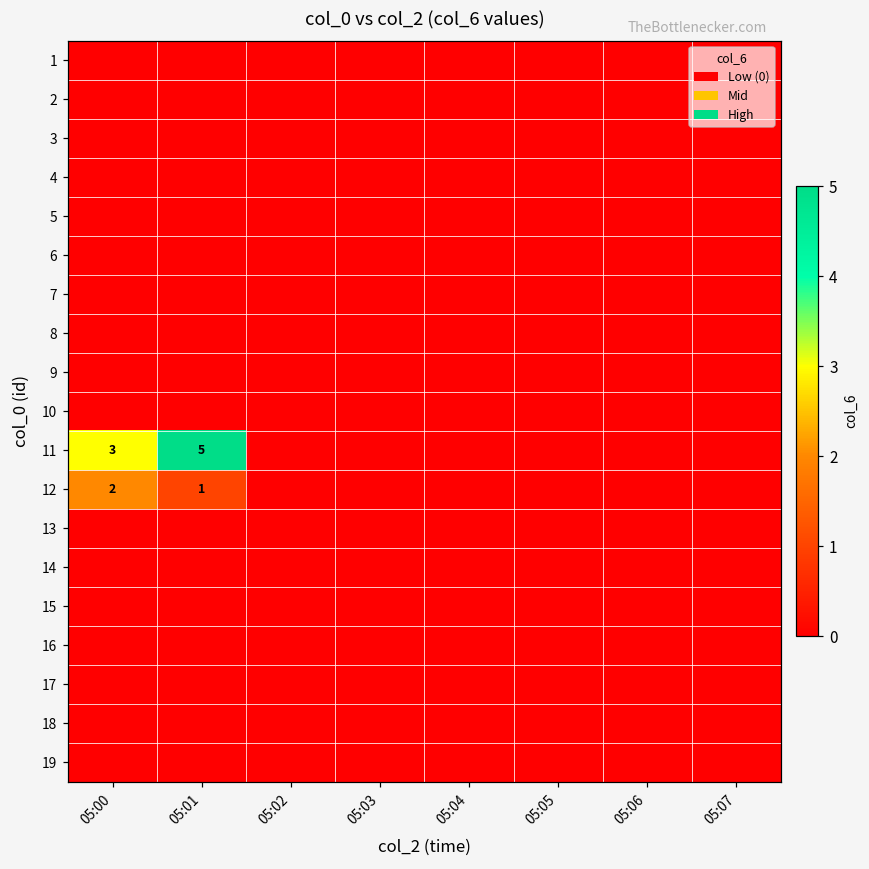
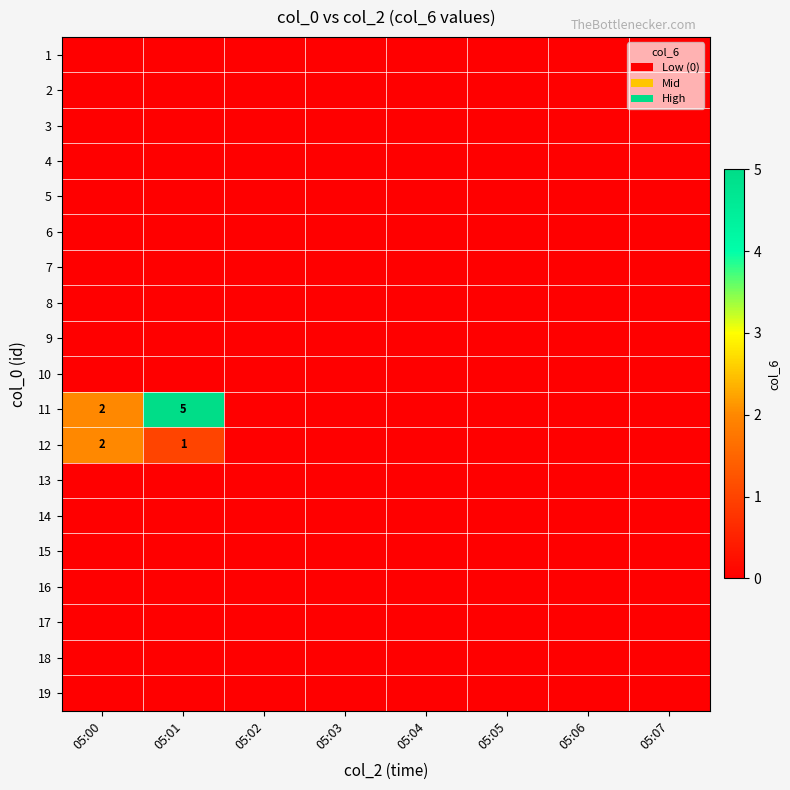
  {
    "11": {
-     "05:00": 3,
+     "05:00": 2,
      "05:01": 5
    },
    "12": {
      "05:00": 2,
      "05:01": 1
    }
  }
